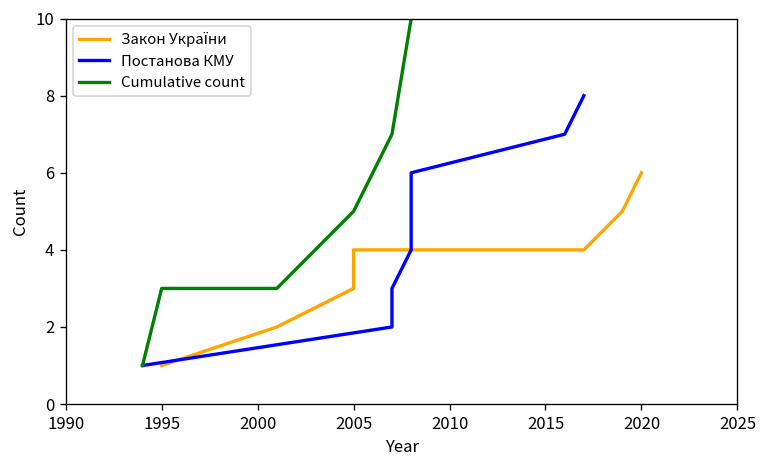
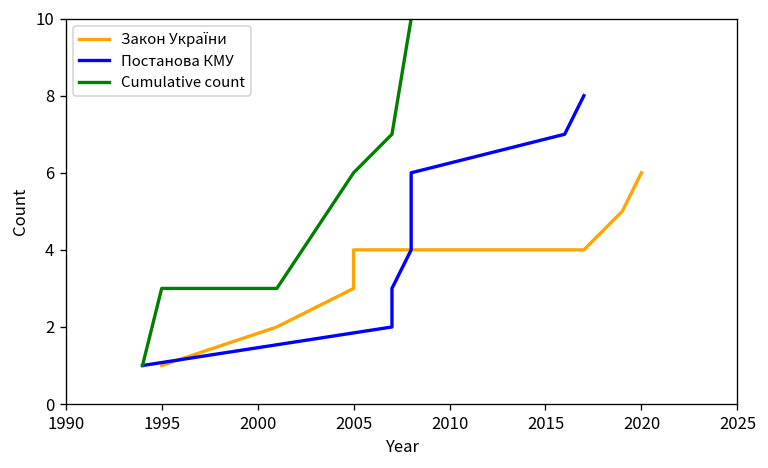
  {
    "Cumulative count": {
      "1995": 3,
-     "2005": 5
+     "2005": 6
    }
  }
